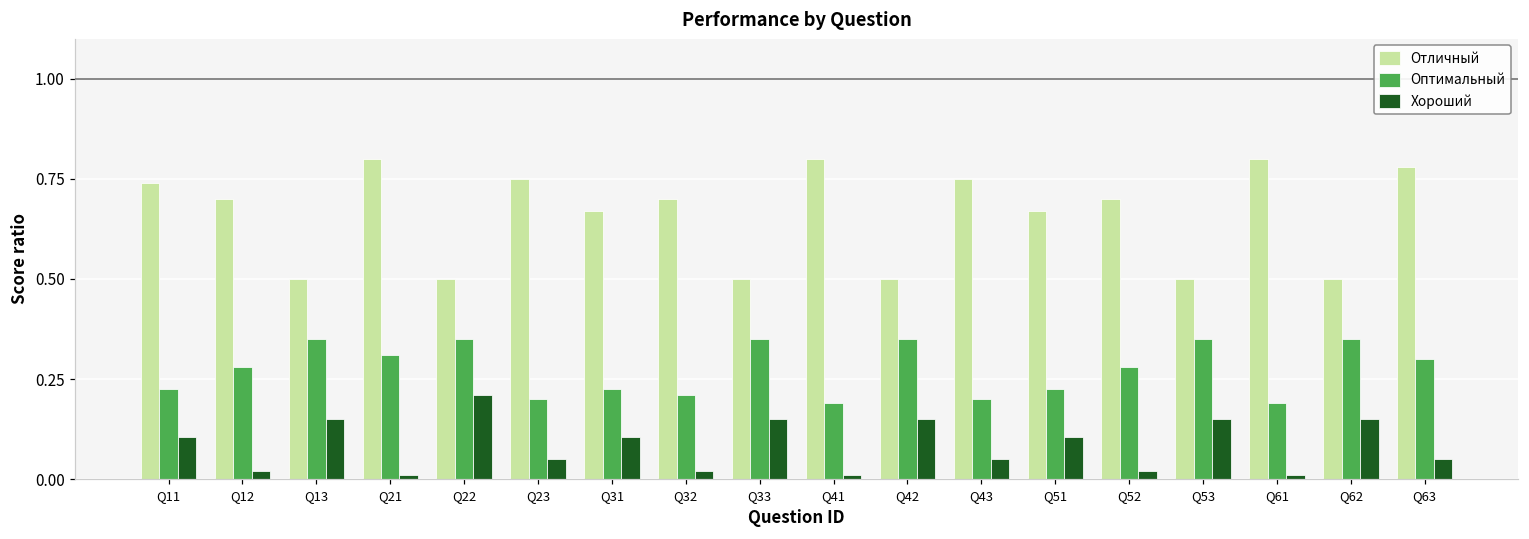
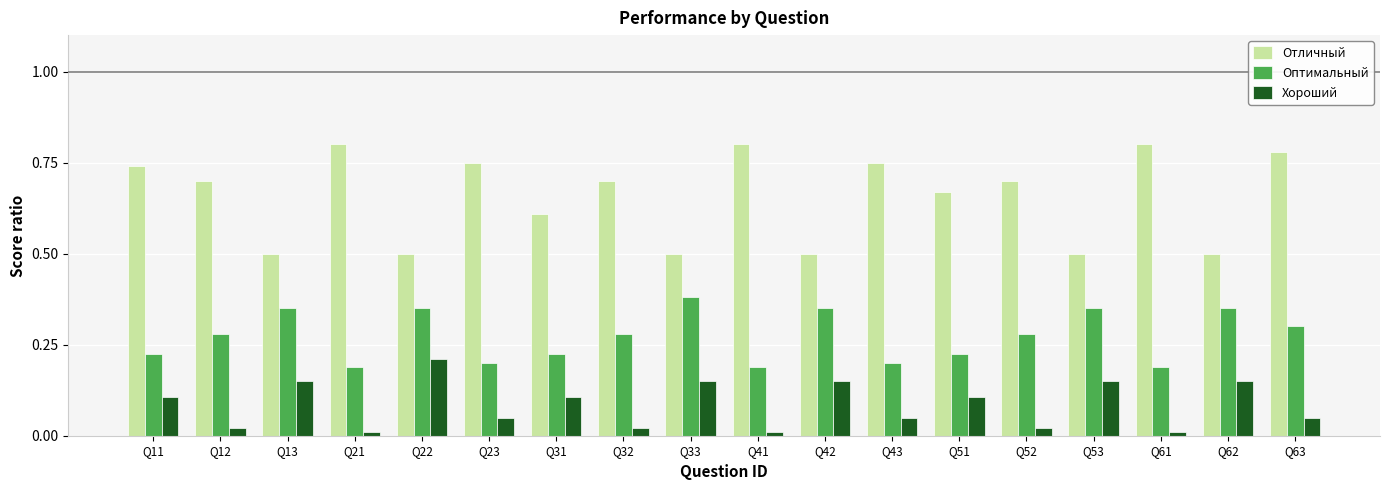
  {
    "Отличный": {
      "Q11": 0.74,
      "Q12": 0.70,
      "Q13": 0.50,
      "Q21": 0.80,
      "Q22": 0.50,
      "Q23": 0.75,
-     "Q31": 0.67,
+     "Q31": 0.61,
      "Q32": 0.70,
      "Q33": 0.50,
      "Q41": 0.80,
      "Q42": 0.50,
      "Q43": 0.75,
      "Q51": 0.67,
      "Q52": 0.70,
      "Q53": 0.50,
      "Q61": 0.80,
      "Q62": 0.50,
      "Q63": 0.78
    },
    "Оптимальный": {
      "Q11": 0.23,
      "Q12": 0.28,
      "Q13": 0.35,
-     "Q21": 0.31,
+     "Q21": 0.19,
      "Q22": 0.35,
      "Q23": 0.20,
      "Q31": 0.23,
-     "Q32": 0.21,
-     "Q33": 0.35,
+     "Q32": 0.28,
+     "Q33": 0.38,
      "Q41": 0.19,
      "Q42": 0.35,
      "Q43": 0.20,
      "Q51": 0.23,
      "Q52": 0.28,
      "Q53": 0.35,
      "Q61": 0.19,
      "Q62": 0.35,
      "Q63": 0.30
    },
    "Хороший": {
      "Q11": 0.11,
      "Q12": 0.02,
      "Q13": 0.15,
      "Q21": 0.01,
      "Q22": 0.21,
      "Q23": 0.05,
      "Q31": 0.11,
      "Q32": 0.02,
      "Q33": 0.15,
      "Q41": 0.01,
      "Q42": 0.15,
      "Q43": 0.05,
      "Q51": 0.11,
      "Q52": 0.02,
      "Q53": 0.15,
      "Q61": 0.01,
      "Q62": 0.15,
      "Q63": 0.05
    }
  }
